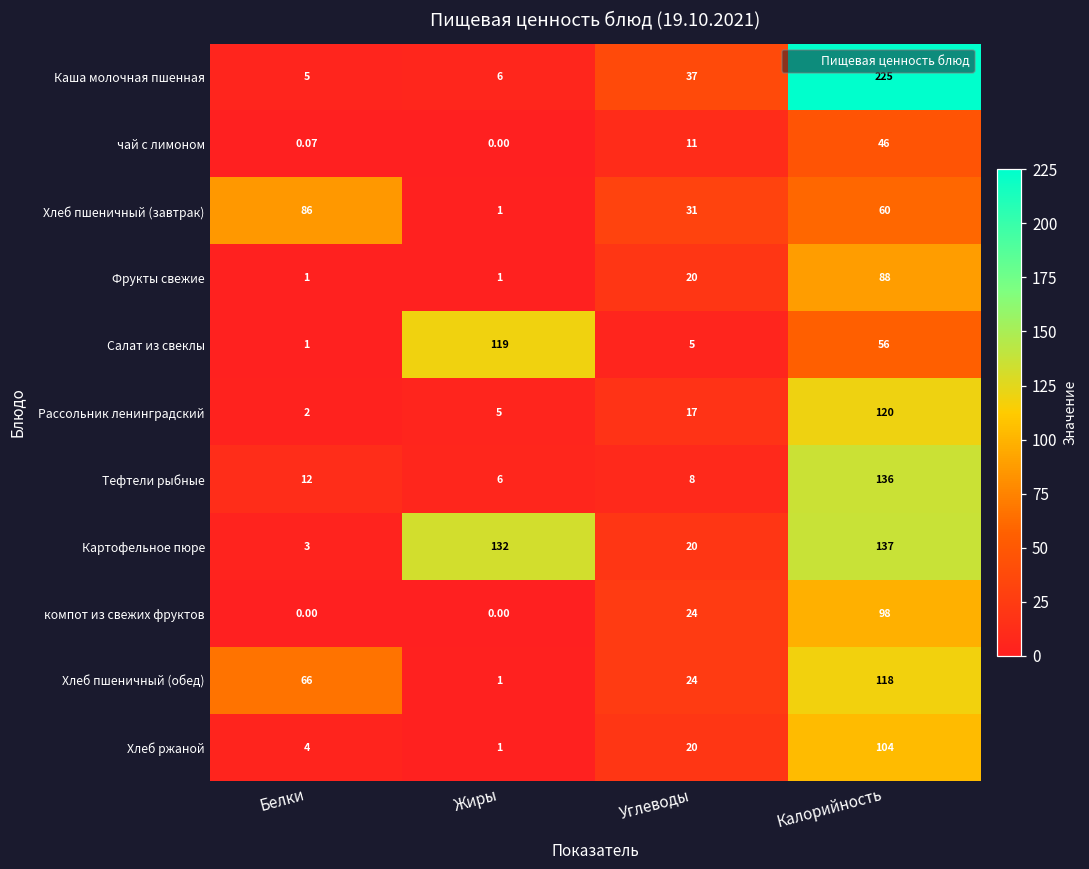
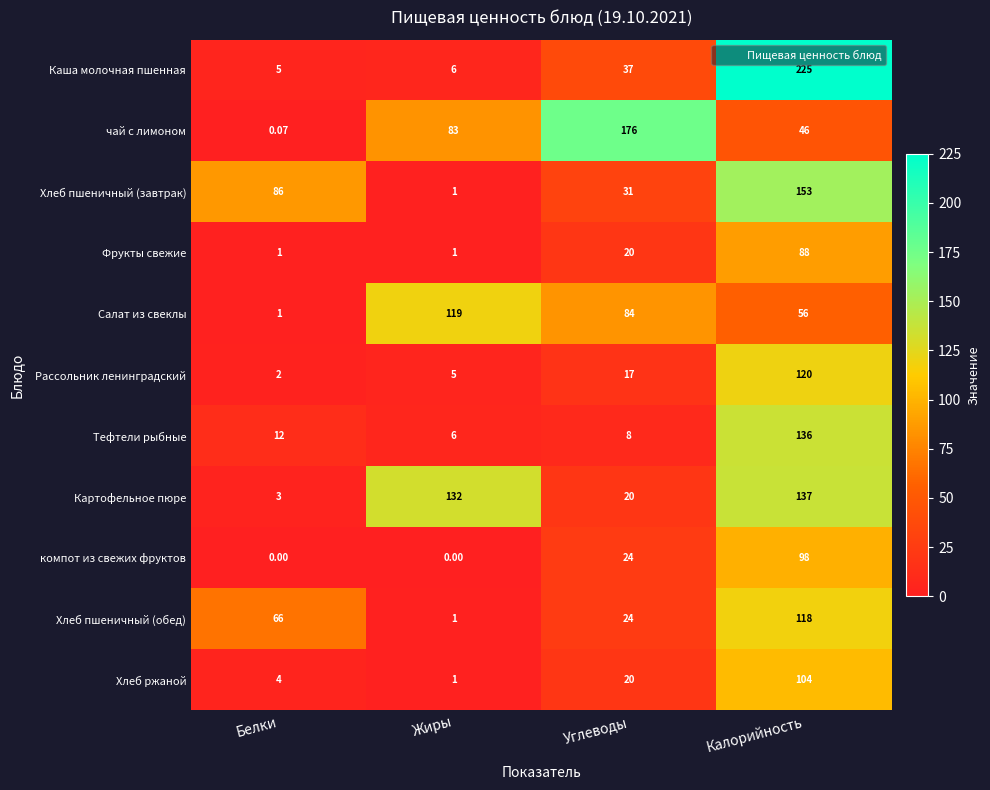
  {
    "Каша молочная пшенная": {
      "Белки": 5,
      "Жиры": 6,
      "Углеводы": 37
    },
    "чай с лимоном": {
      "Белки": 0.07,
-     "Жиры": 0.00,
-     "Углеводы": 11,
+     "Жиры": 83,
+     "Углеводы": 176,
      "Калорийность": 46
    },
    "Хлеб пшеничный (завтрак)": {
      "Белки": 86,
      "Жиры": 1,
      "Углеводы": 31,
-     "Калорийность": 60
+     "Калорийность": 153
    },
    "Фрукты свежие": {
      "Белки": 1,
      "Жиры": 1,
      "Углеводы": 20,
      "Калорийность": 88
    },
    "Салат из свеклы": {
      "Белки": 1,
      "Жиры": 119,
-     "Углеводы": 5,
+     "Углеводы": 84,
      "Калорийность": 56
    },
    "Рассольник ленинградский": {
      "Белки": 2,
      "Жиры": 5,
      "Углеводы": 17,
      "Калорийность": 120
    },
    "Тефтели рыбные": {
      "Белки": 12,
      "Жиры": 6,
      "Углеводы": 8,
      "Калорийность": 136
    },
    "Картофельное пюре": {
      "Белки": 3,
      "Жиры": 132,
      "Углеводы": 20,
      "Калорийность": 137
    },
    "компот из свежих фруктов": {
      "Белки": 0.00,
      "Жиры": 0.00,
      "Углеводы": 24,
      "Калорийность": 98
    },
    "Хлеб пшеничный (обед)": {
      "Белки": 66,
      "Жиры": 1,
      "Углеводы": 24,
      "Калорийность": 118
    },
    "Хлеб ржаной": {
      "Белки": 4,
      "Жиры": 1,
      "Углеводы": 20,
      "Калорийность": 104
    }
  }
